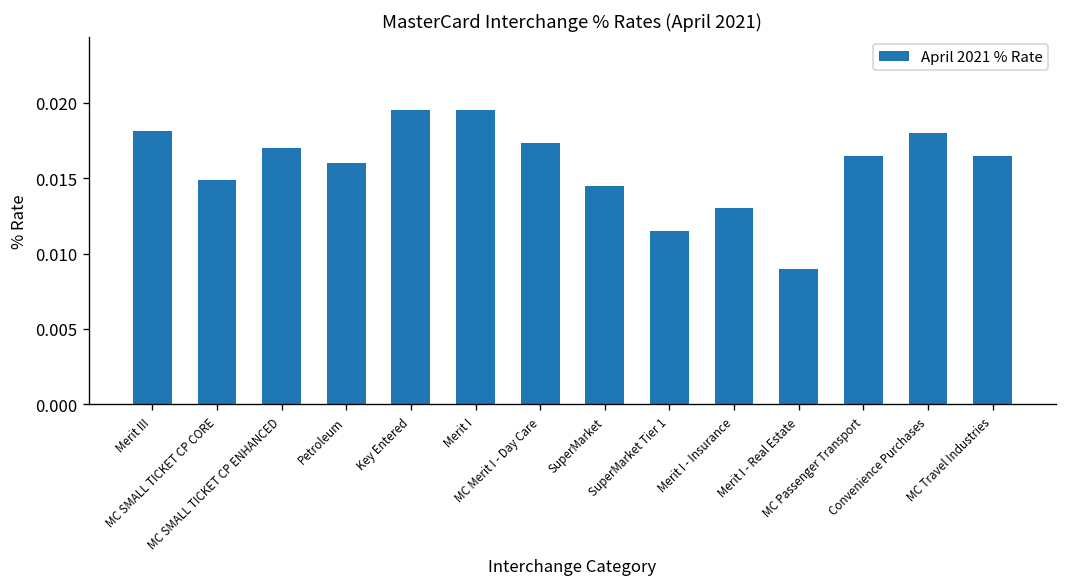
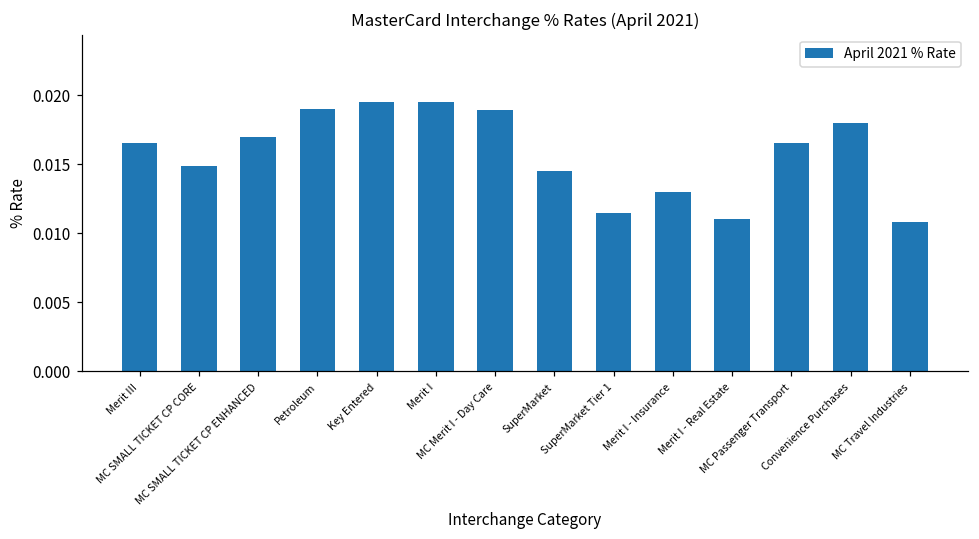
  {
-   "Merit III": 0.0181,
+   "Merit III": 0.0165,
    "MC SMALL TICKET CP CORE": 0.0149,
    "MC SMALL TICKET CP ENHANCED": 0.0170,
-   "Petroleum": 0.016,
+   "Petroleum": 0.019,
    "Key Entered": 0.0195,
    "Merit I": 0.0195,
-   "MC Merit I - Day Care": 0.0173,
+   "MC Merit I - Day Care": 0.0189,
    "SuperMarket": 0.0145,
    "SuperMarket Tier 1": 0.0115,
    "Merit I - Insurance": 0.0130,
-   "Merit I - Real Estate": 0.009,
+   "Merit I - Real Estate": 0.011,
    "MC Passenger Transport": 0.0165,
    "Convenience Purchases": 0.0180,
-   "MC Travel Industries": 0.0165
+   "MC Travel Industries": 0.0108
  }
